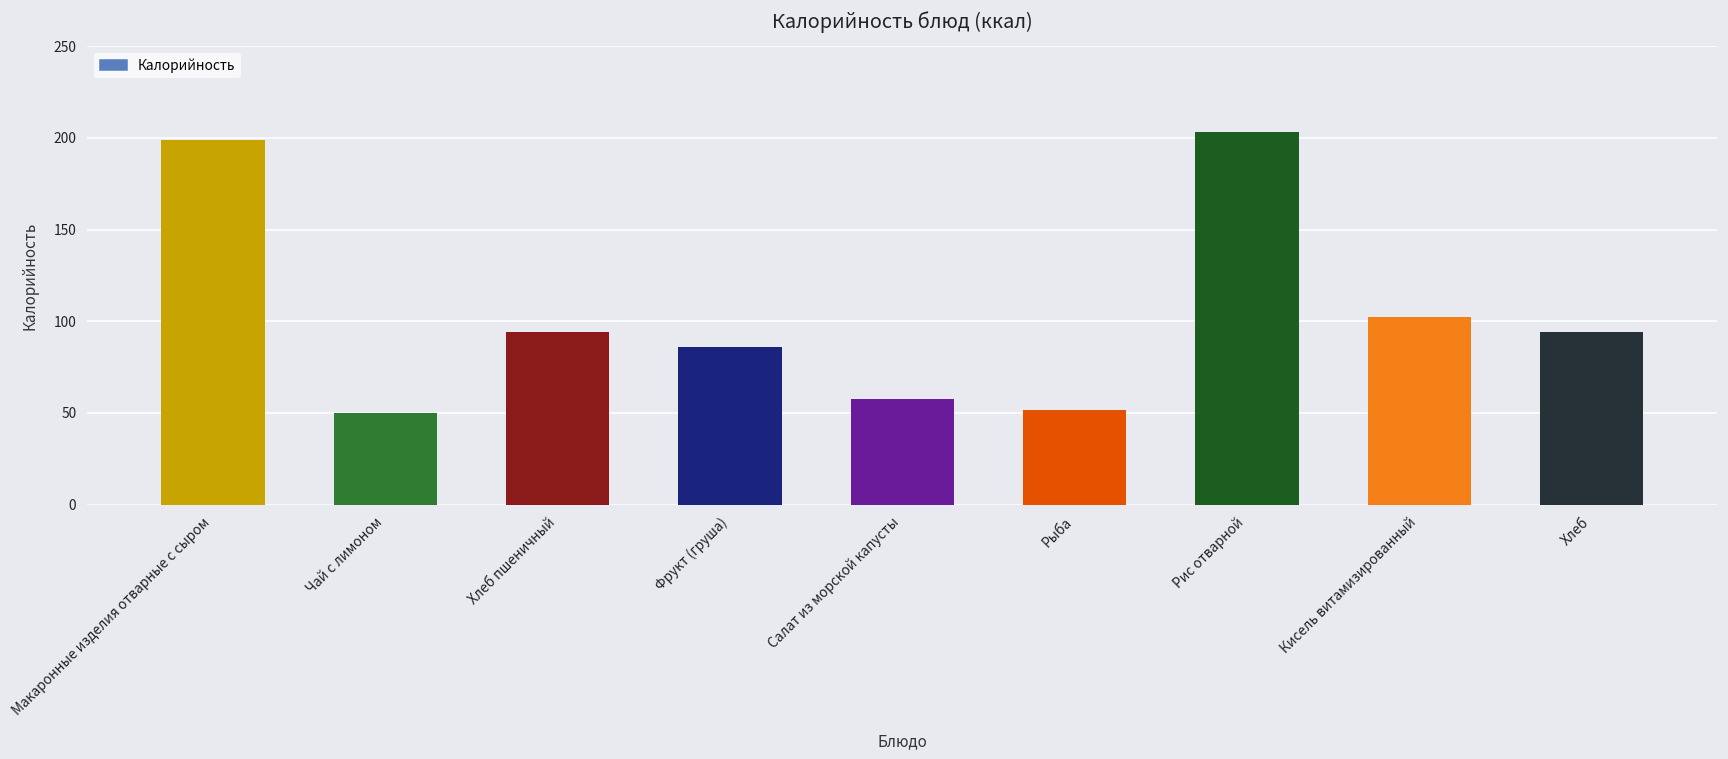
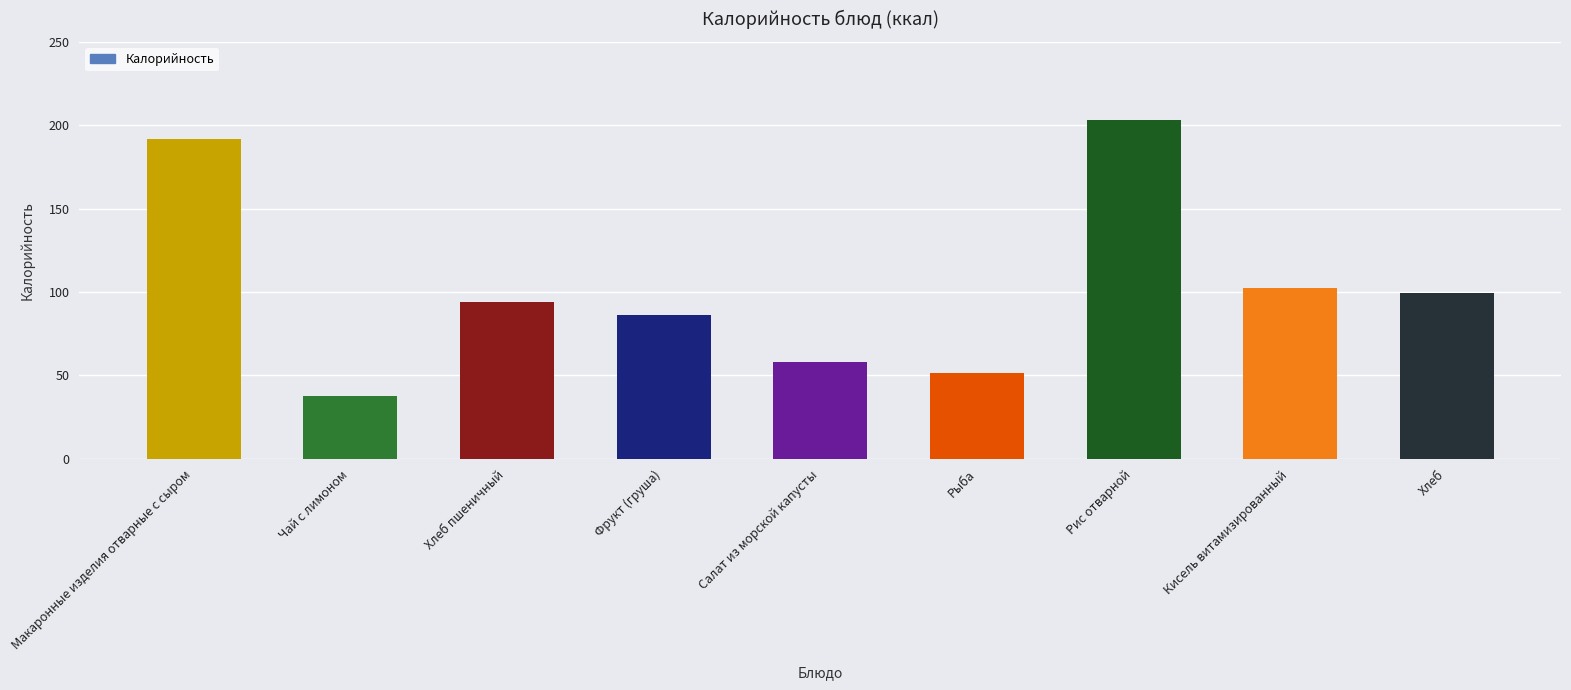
  {
-   "Макаронные изделия отварные с сыром": 199,
-   "Чай с лимоном": 50,
+   "Макаронные изделия отварные с сыром": 192,
+   "Чай с лимоном": 38,
    "Хлеб пшеничный": 94,
    "Фрукт (груша)": 86,
    "Салат из морской капусты": 58,
    "Рыба": 52,
    "Рис отварной": 203,
    "Кисель витамизированный": 102,
-   "Хлеб": 94
+   "Хлеб": 99
  }
